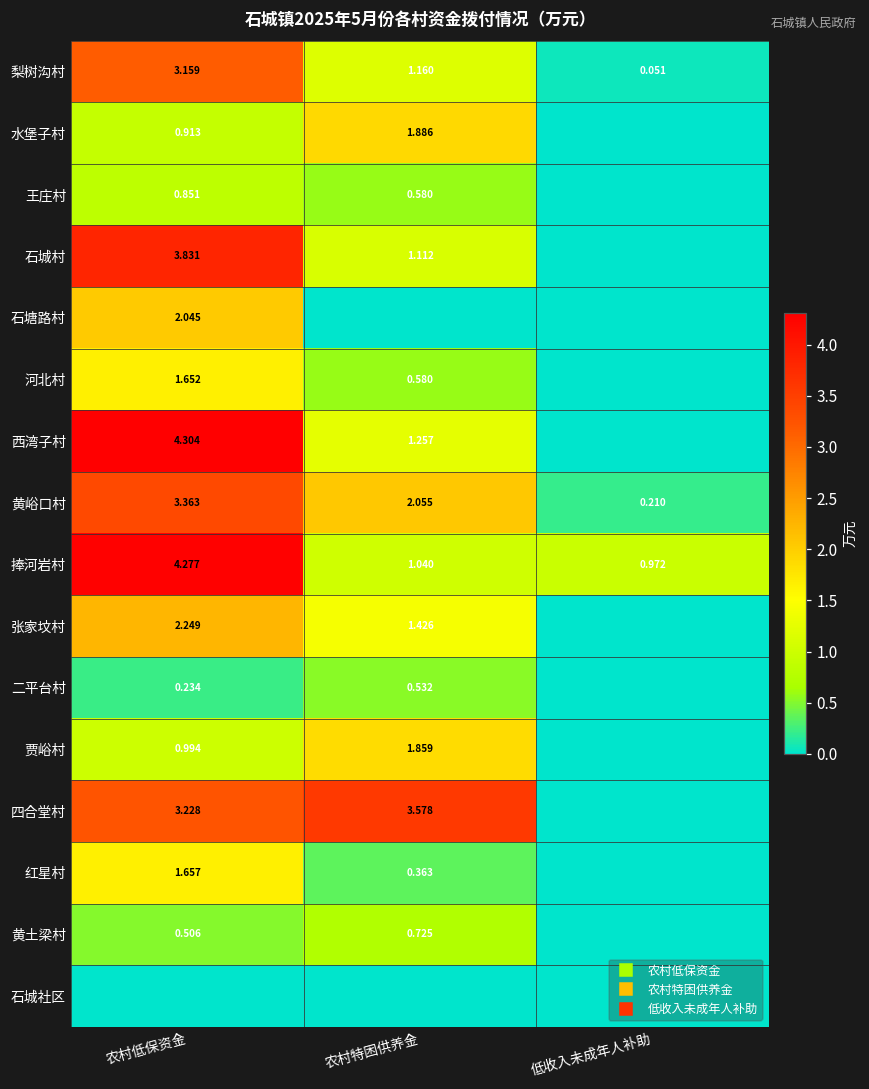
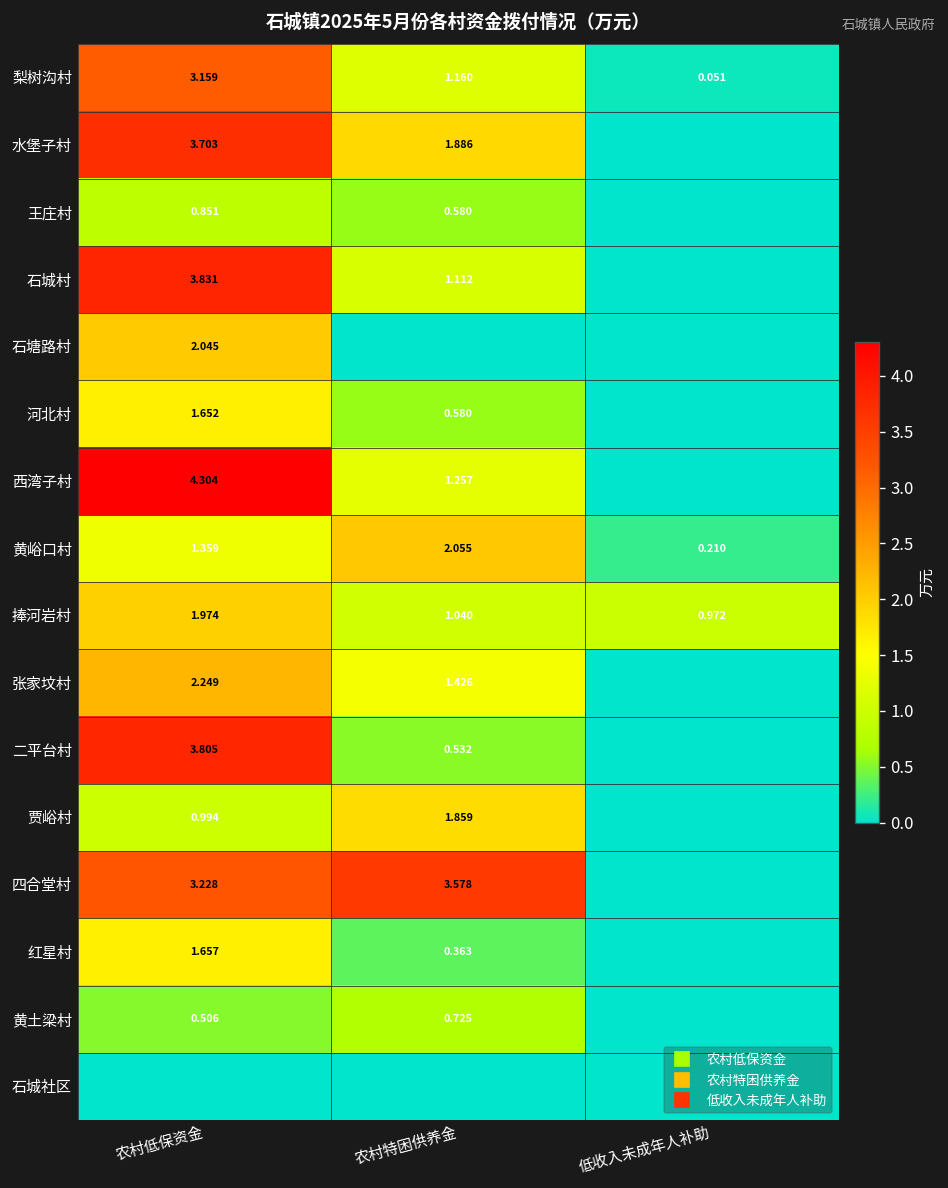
  {
    "梨树沟村": {
      "农村低保资金": 3.159,
      "农村特困供养金": 1.160,
      "低收入未成年人补助": 0.051
    },
    "水堡子村": {
-     "农村低保资金": 0.913,
+     "农村低保资金": 3.703,
      "农村特困供养金": 1.886
    },
    "王庄村": {
      "农村低保资金": 0.851,
      "农村特困供养金": 0.580
    },
    "石城村": {
      "农村低保资金": 3.831,
      "农村特困供养金": 1.112
    },
    "石塘路村": {
      "农村低保资金": 2.045
    },
    "河北村": {
      "农村低保资金": 1.652,
      "农村特困供养金": 0.580
    },
    "西湾子村": {
      "农村低保资金": 4.304,
      "农村特困供养金": 1.257
    },
    "黄峪口村": {
-     "农村低保资金": 3.363,
+     "农村低保资金": 1.359,
      "农村特困供养金": 2.055,
      "低收入未成年人补助": 0.210
    },
    "捧河岩村": {
-     "农村低保资金": 4.277,
+     "农村低保资金": 1.974,
      "农村特困供养金": 1.040,
      "低收入未成年人补助": 0.972
    },
    "张家坟村": {
      "农村低保资金": 2.249,
      "农村特困供养金": 1.426
    },
    "二平台村": {
-     "农村低保资金": 0.234,
+     "农村低保资金": 3.805,
      "农村特困供养金": 0.532
    },
    "贾峪村": {
      "农村低保资金": 0.994,
      "农村特困供养金": 1.859
    },
    "四合堂村": {
      "农村低保资金": 3.228,
      "农村特困供养金": 3.578
    },
    "红星村": {
      "农村低保资金": 1.657,
      "农村特困供养金": 0.363
    },
    "黄土梁村": {
      "农村低保资金": 0.506,
      "农村特困供养金": 0.725
    }
  }
